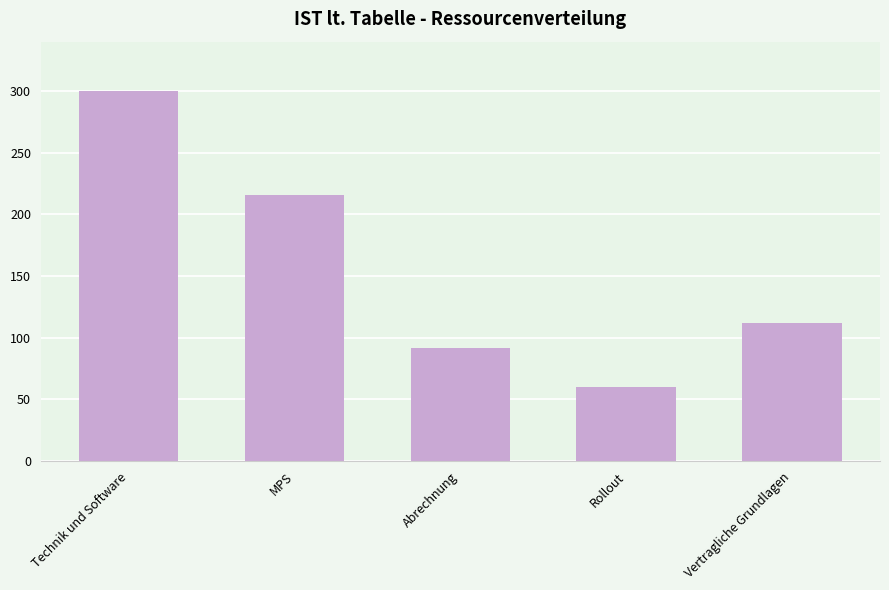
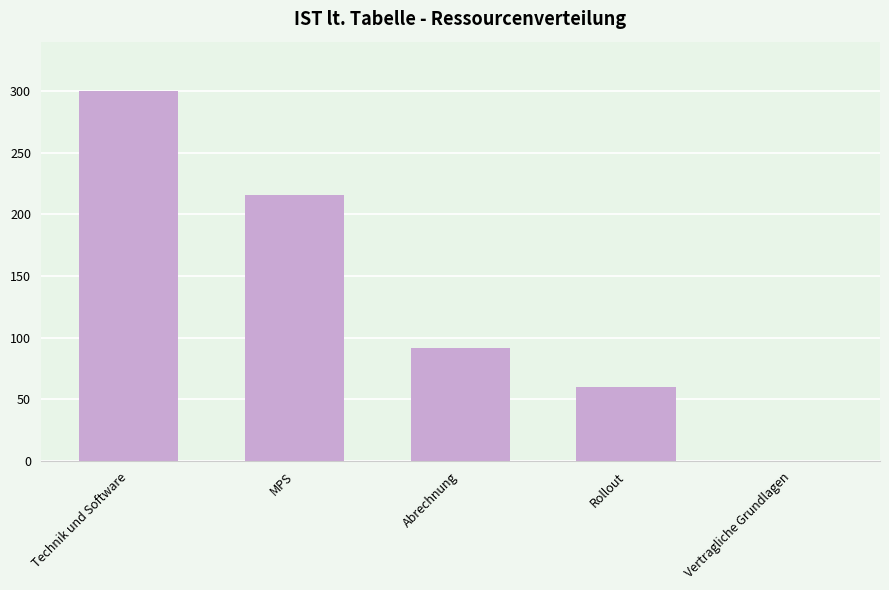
  {
    "Technik und Software": 300,
    "MPS": 216,
    "Abrechnung": 92,
    "Rollout": 60,
-   "Vertragliche Grundlagen": 112
+   "Vertragliche Grundlagen": 0
  }
